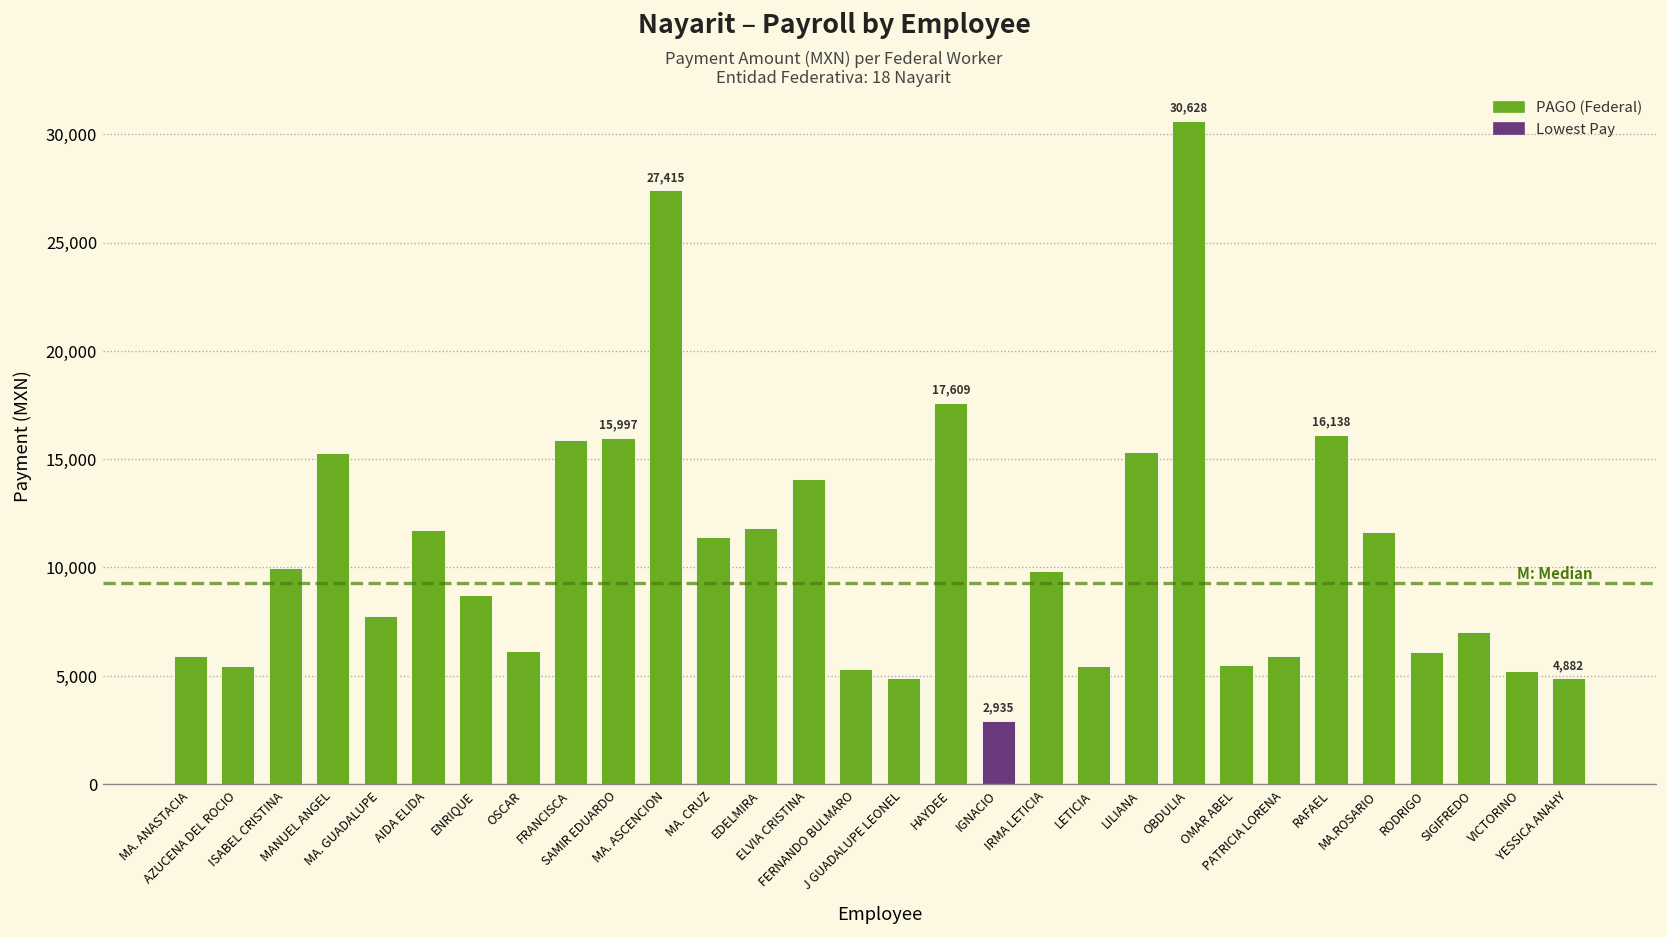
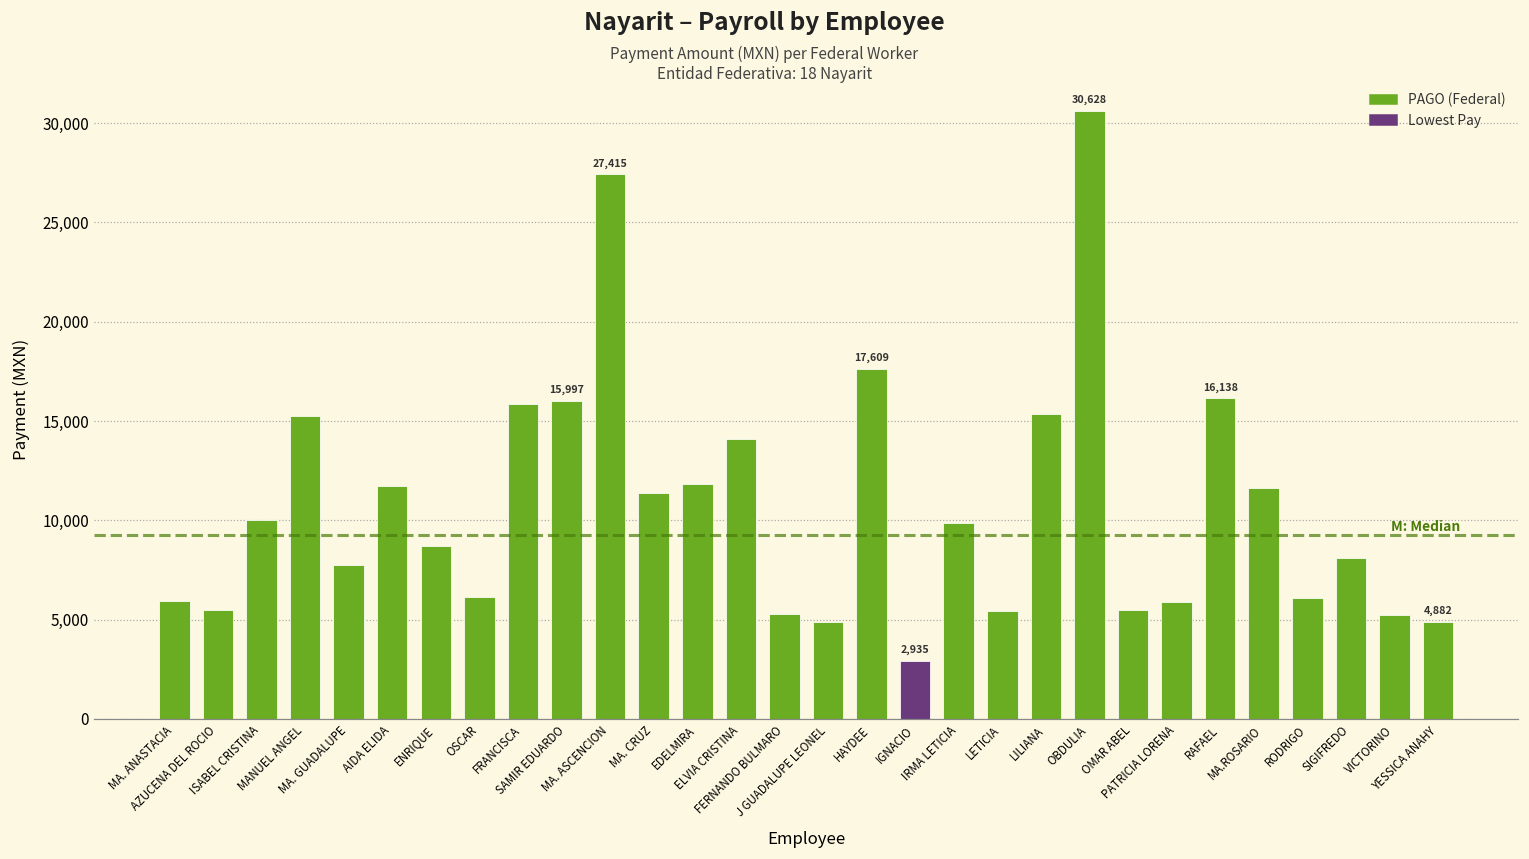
  {
    "MA. ANASTACIA": "5,900",
    "AZUCENA DEL ROCIO": "5,500",
    "ISABEL CRISTINA": "10,000",
    "MANUEL ANGEL": "15,300",
    "MA. GUADALUPE": "7,800",
    "AIDA ELIDA": "11,700",
    "ENRIQUE": "8,700",
    "OSCAR": "6,100",
    "FRANCISCA": "15,900",
    "MA. CRUZ": "11,400",
    "EDELMIRA": "11,800",
    "ELVIA CRISTINA": "14,100",
    "FERNANDO BULMARO": "5,300",
    "J GUADALUPE LEONEL": "4,900",
    "IRMA LETICIA": "9,900",
    "LETICIA": "5,400",
    "LILIANA": "15,300",
    "OMAR ABEL": "5,500",
    "PATRICIA LORENA": "5,900",
    "MA.ROSARIO": "11,600",
    "RODRIGO": "6,100",
-   "SIGIFREDO": "7,000",
+   "SIGIFREDO": "8,100",
    "VICTORINO": "5,200"
  }
